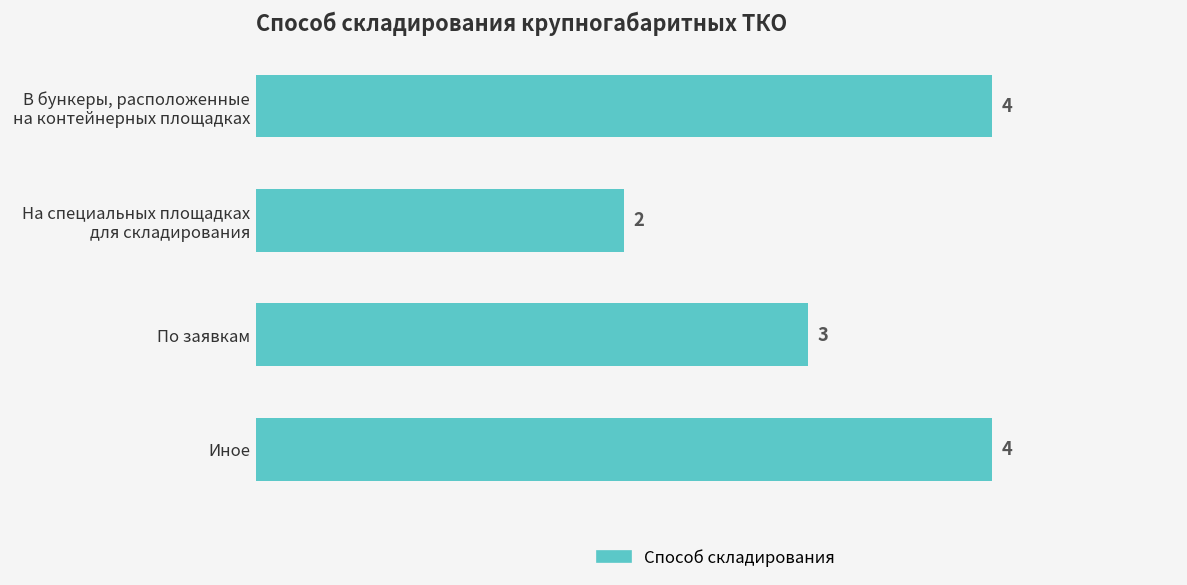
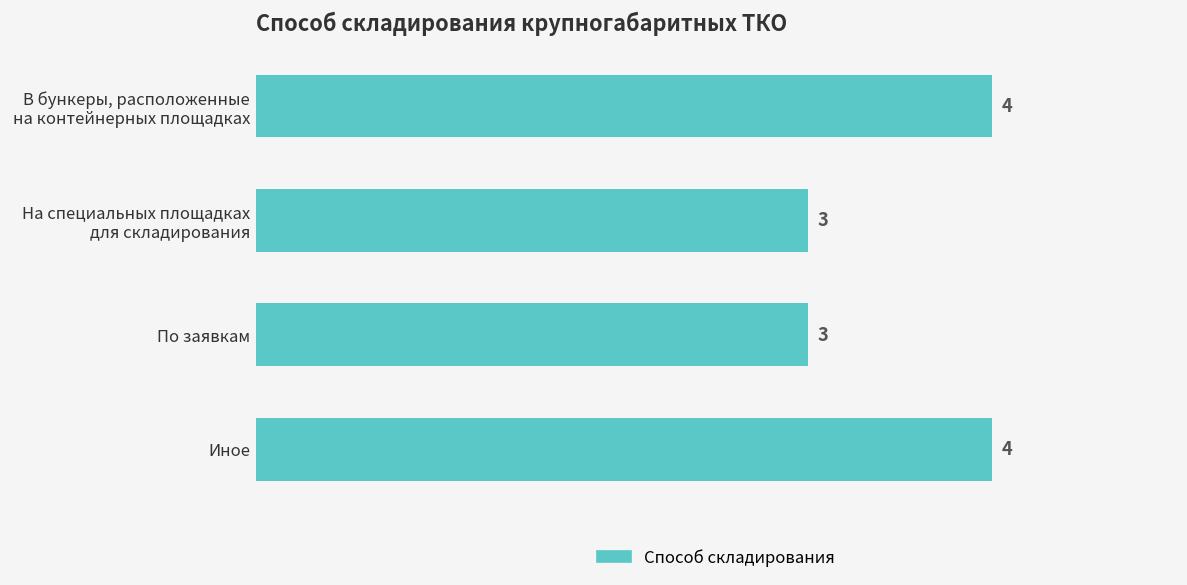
  {
    "В бункеры, расположенные на контейнерных площадках": 4,
-   "На специальных площадках для складирования": 2,
+   "На специальных площадках для складирования": 3,
    "По заявкам": 3,
    "Иное": 4
  }
